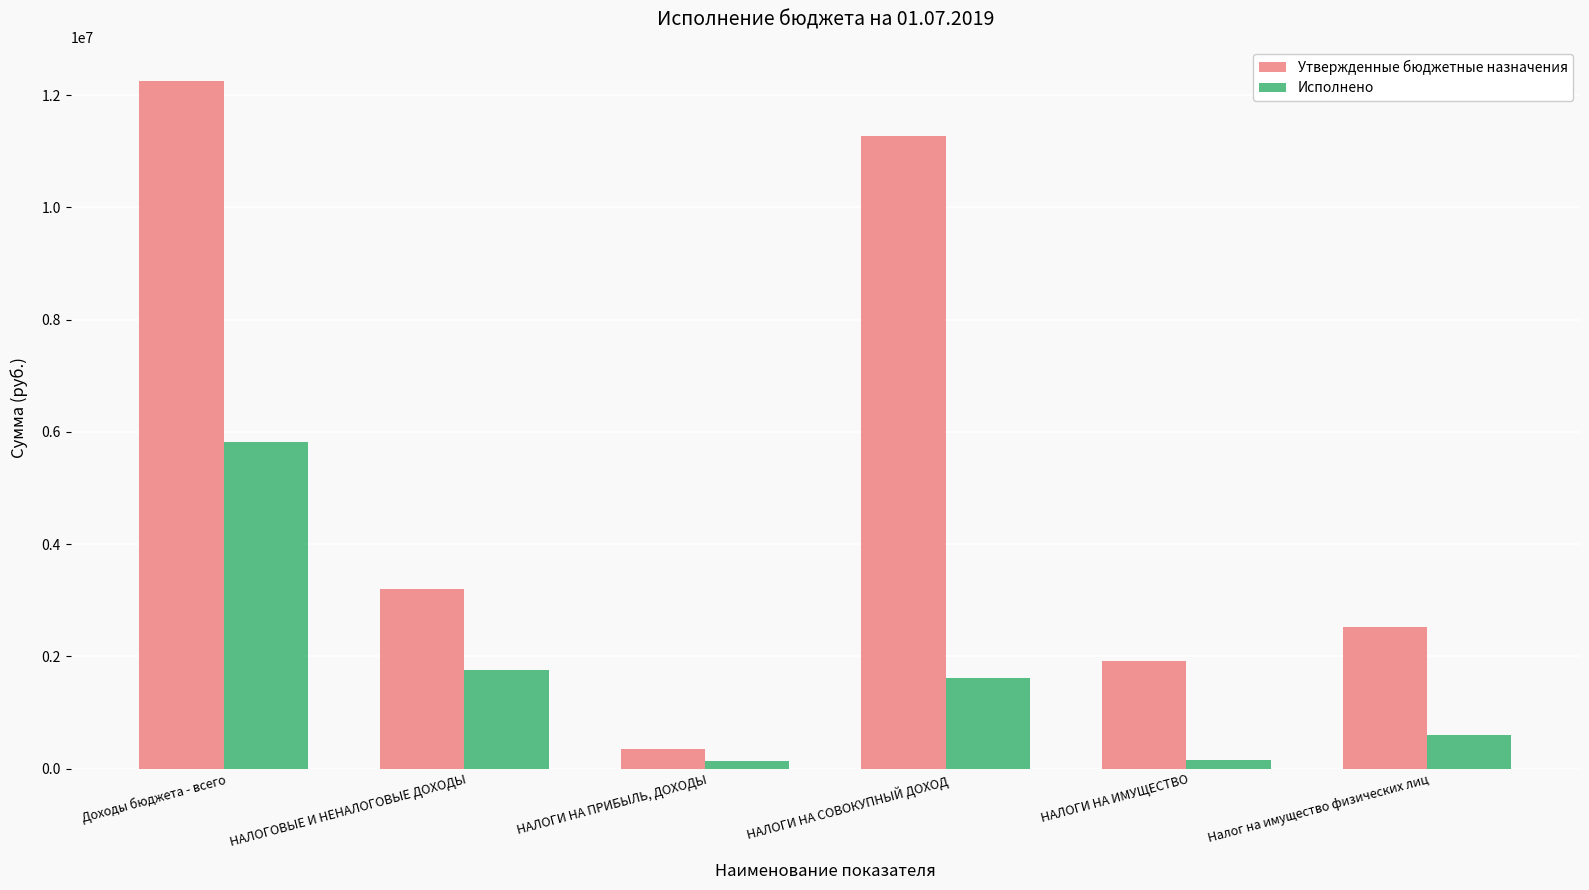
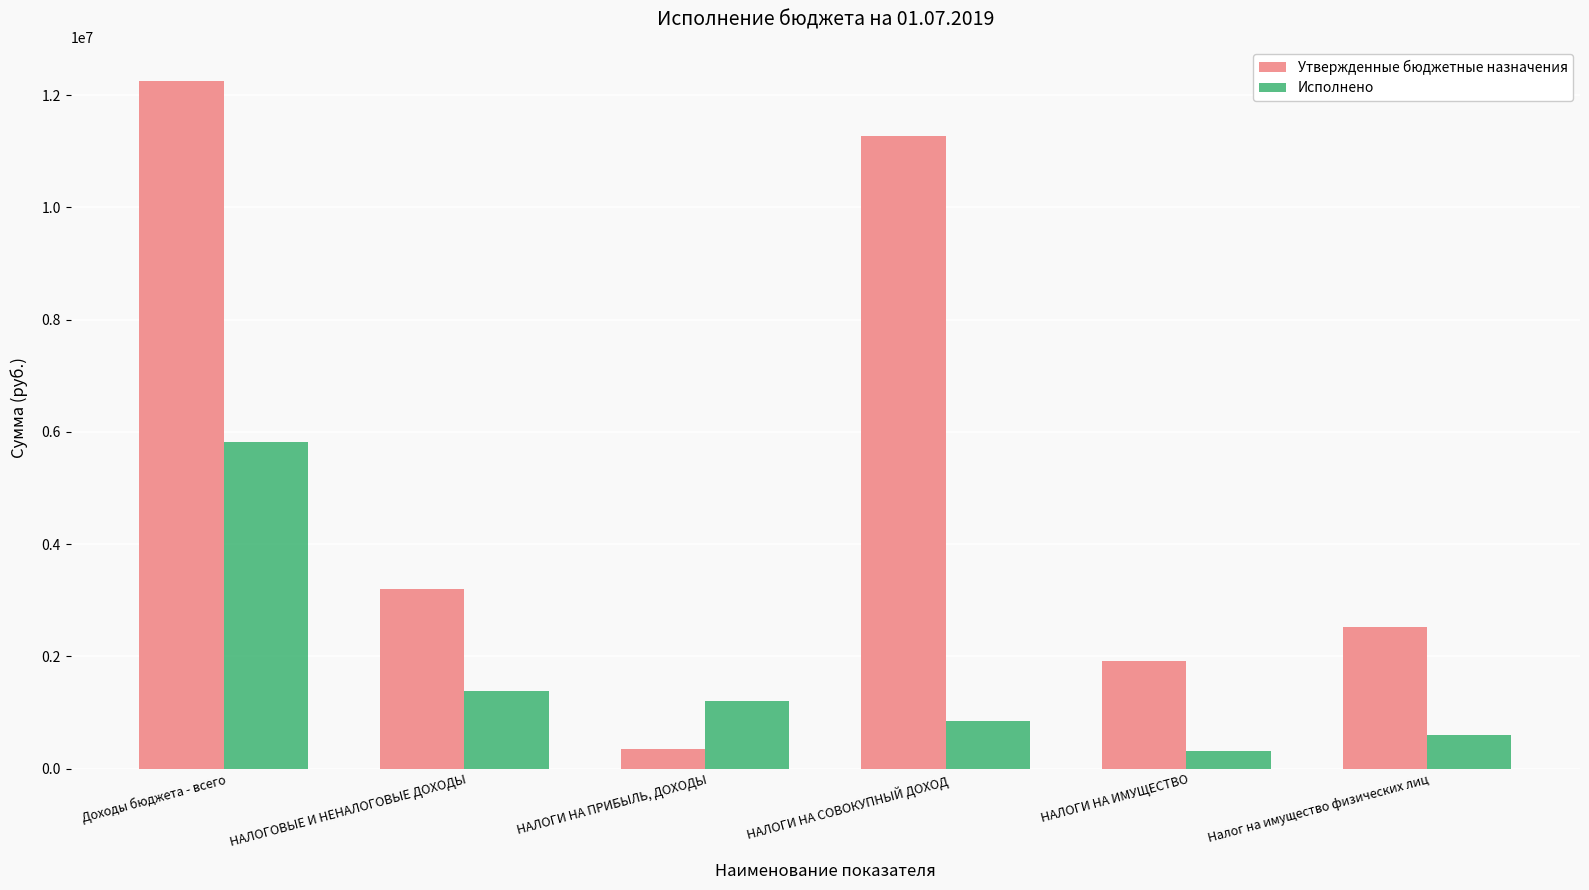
  {
    "Утвержденные бюджетные назначения": {
      "Доходы бюджета - всего": 12200000,
      "НАЛОГОВЫЕ И НЕНАЛОГОВЫЕ ДОХОДЫ": 3200000,
      "НАЛОГИ НА ПРИБЫЛЬ, ДОХОДЫ": 400000,
      "НАЛОГИ НА СОВОКУПНЫЙ ДОХОД": 11300000,
      "НАЛОГИ НА ИМУЩЕСТВО": 1900000,
      "Налог на имущество физических лиц": 2500000
    },
    "Исполнено": {
      "Доходы бюджета - всего": 5800000,
-     "НАЛОГОВЫЕ И НЕНАЛОГОВЫЕ ДОХОДЫ": 1800000,
-     "НАЛОГИ НА ПРИБЫЛЬ, ДОХОДЫ": 100000,
-     "НАЛОГИ НА СОВОКУПНЫЙ ДОХОД": 1600000,
-     "НАЛОГИ НА ИМУЩЕСТВО": 100000,
+     "НАЛОГОВЫЕ И НЕНАЛОГОВЫЕ ДОХОДЫ": 1400000,
+     "НАЛОГИ НА ПРИБЫЛЬ, ДОХОДЫ": 1200000,
+     "НАЛОГИ НА СОВОКУПНЫЙ ДОХОД": 900000,
+     "НАЛОГИ НА ИМУЩЕСТВО": 300000,
      "Налог на имущество физических лиц": 600000
    }
  }
